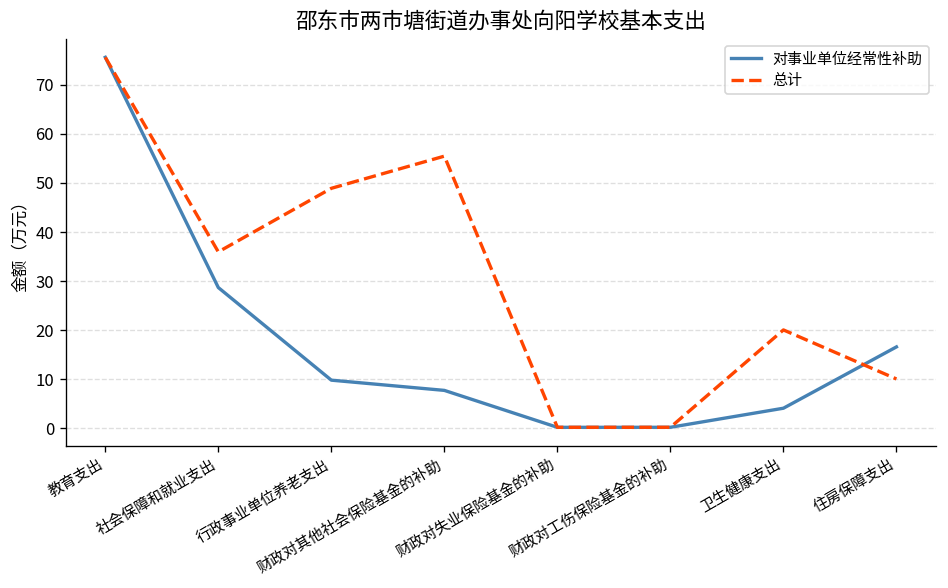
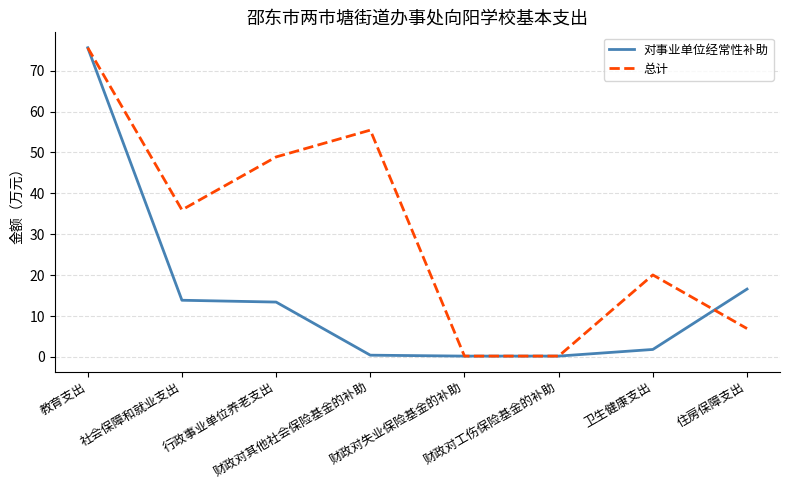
  {
    "对事业单位经常性补助": {
-     "社会保障和就业支出": 29,
-     "行政事业单位养老支出": 10,
-     "财政对其他社会保险基金的补助": 8,
-     "卫生健康支出": 4,
+     "社会保障和就业支出": 14,
+     "行政事业单位养老支出": 13,
+     "财政对其他社会保险基金的补助": 0,
+     "卫生健康支出": 2,
      "住房保障支出": 17
    },
    "总计": {
      "社会保障和就业支出": 36,
      "行政事业单位养老支出": 49,
      "财政对其他社会保险基金的补助": 55,
      "卫生健康支出": 20,
-     "住房保障支出": 10
+     "住房保障支出": 7
    }
  }
